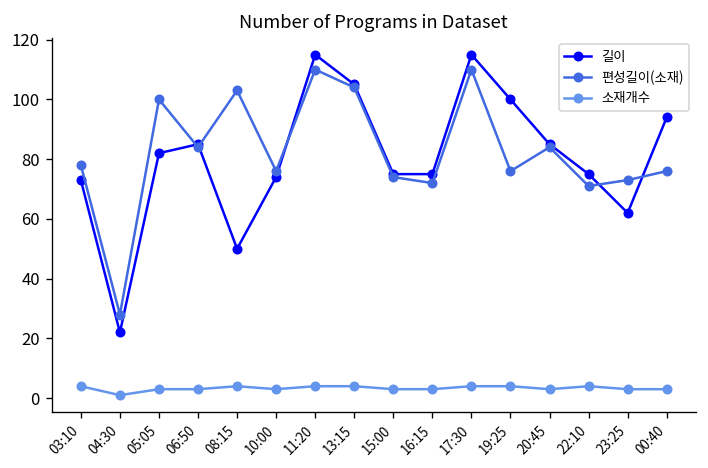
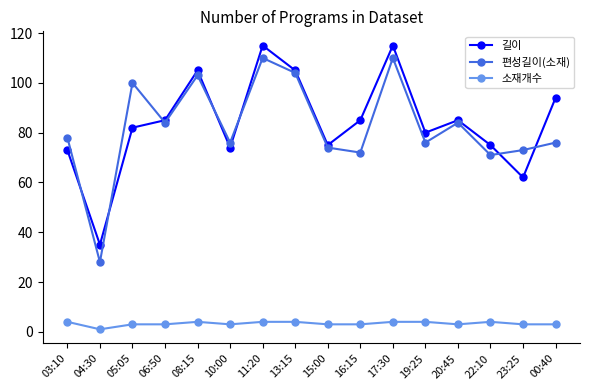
  {
    "길이": {
      "03:10": 73,
-     "04:30": 22,
+     "04:30": 35,
      "05:05": 82,
-     "08:15": 50,
+     "08:15": 105,
      "10:00": 74,
      "11:20": 115,
-     "16:15": 75,
+     "16:15": 85,
      "17:30": 115,
-     "19:25": 100,
+     "19:25": 80,
      "22:10": 75,
      "23:25": 62,
      "00:40": 94
    }
  }
